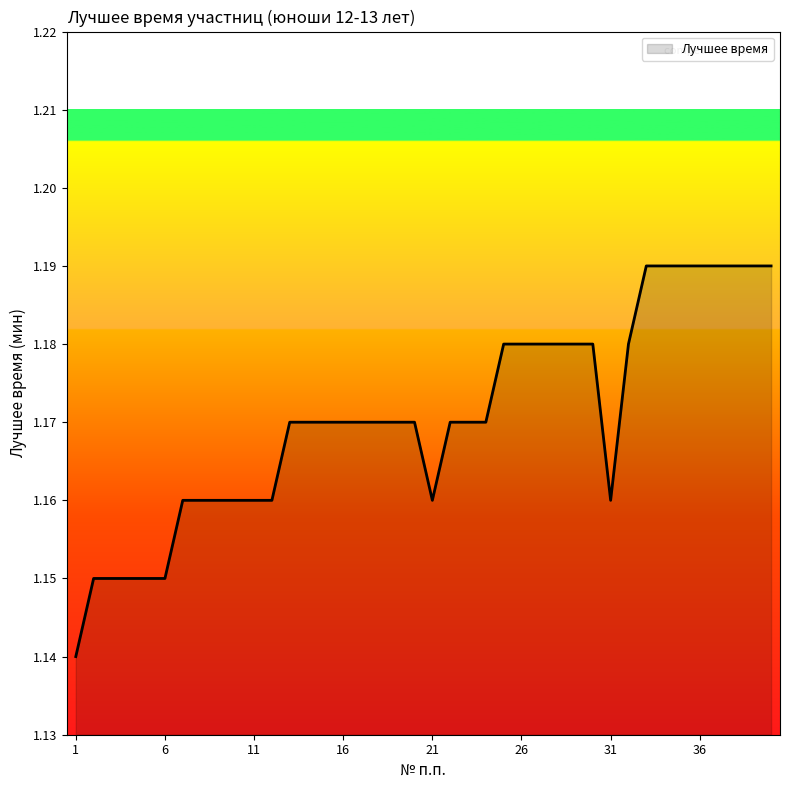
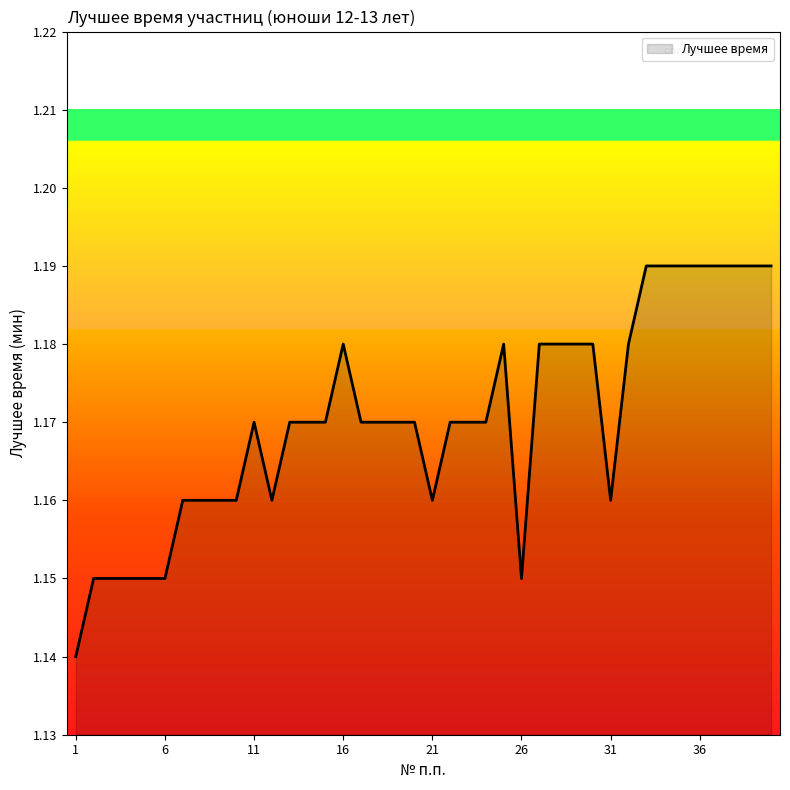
  {
    "1": 1.14,
    "6": 1.15,
-   "11": 1.16,
-   "16": 1.17,
+   "11": 1.17,
+   "16": 1.18,
    "21": 1.16,
-   "26": 1.18,
+   "26": 1.15,
    "31": 1.16,
    "36": 1.19
  }
